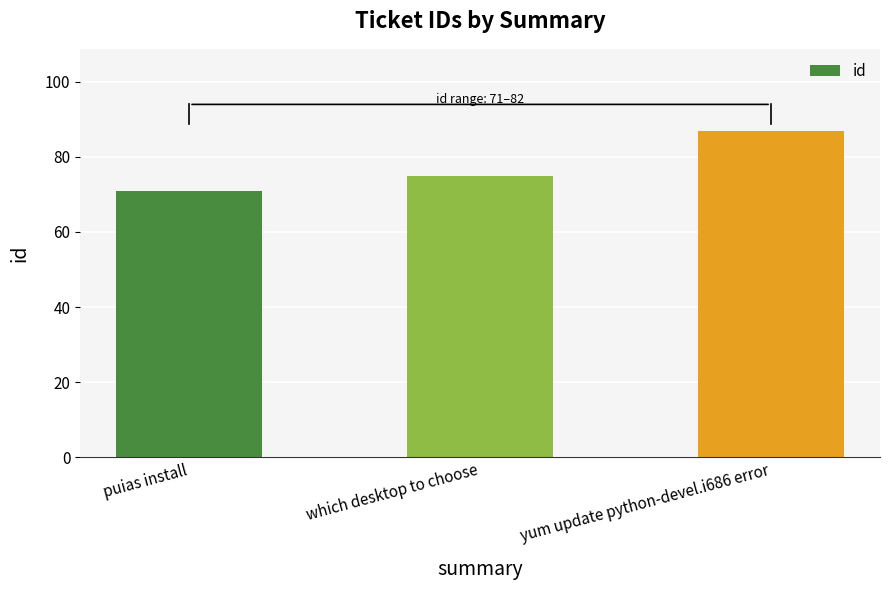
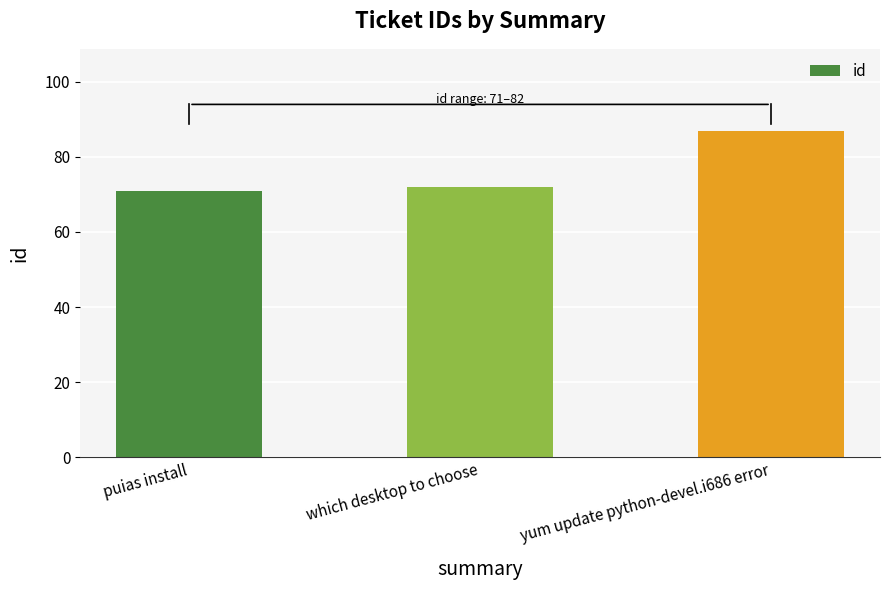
  {
    "id": {
      "puias install": 71,
-     "which desktop to choose": 75,
+     "which desktop to choose": 72,
      "yum update python-devel.i686 error": 87
    }
  }
